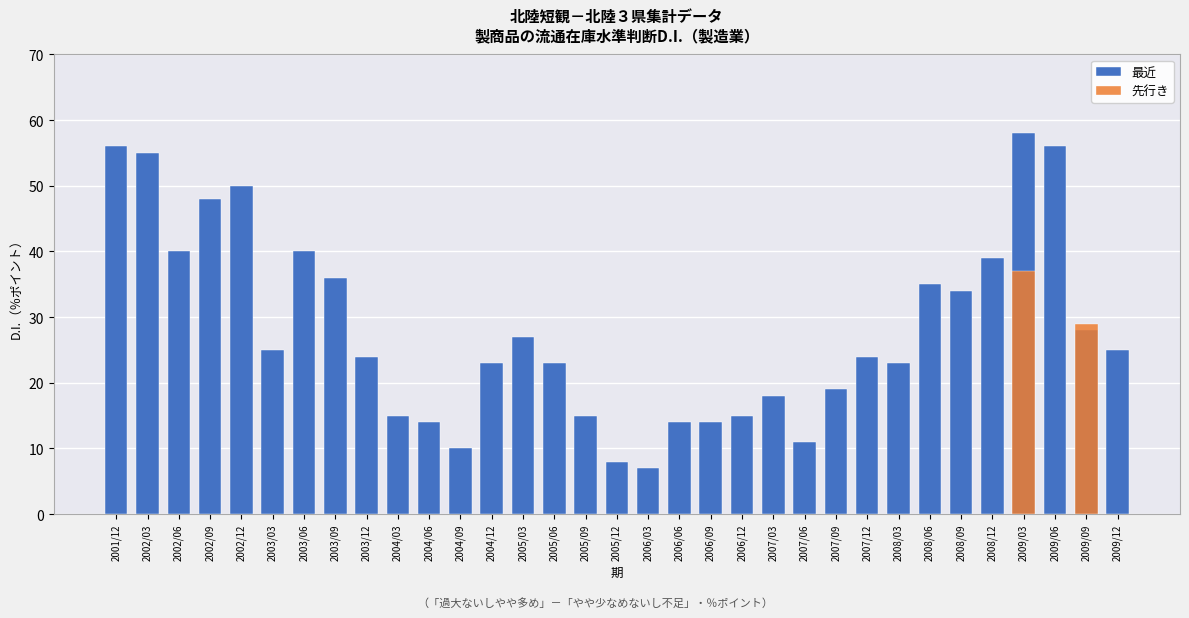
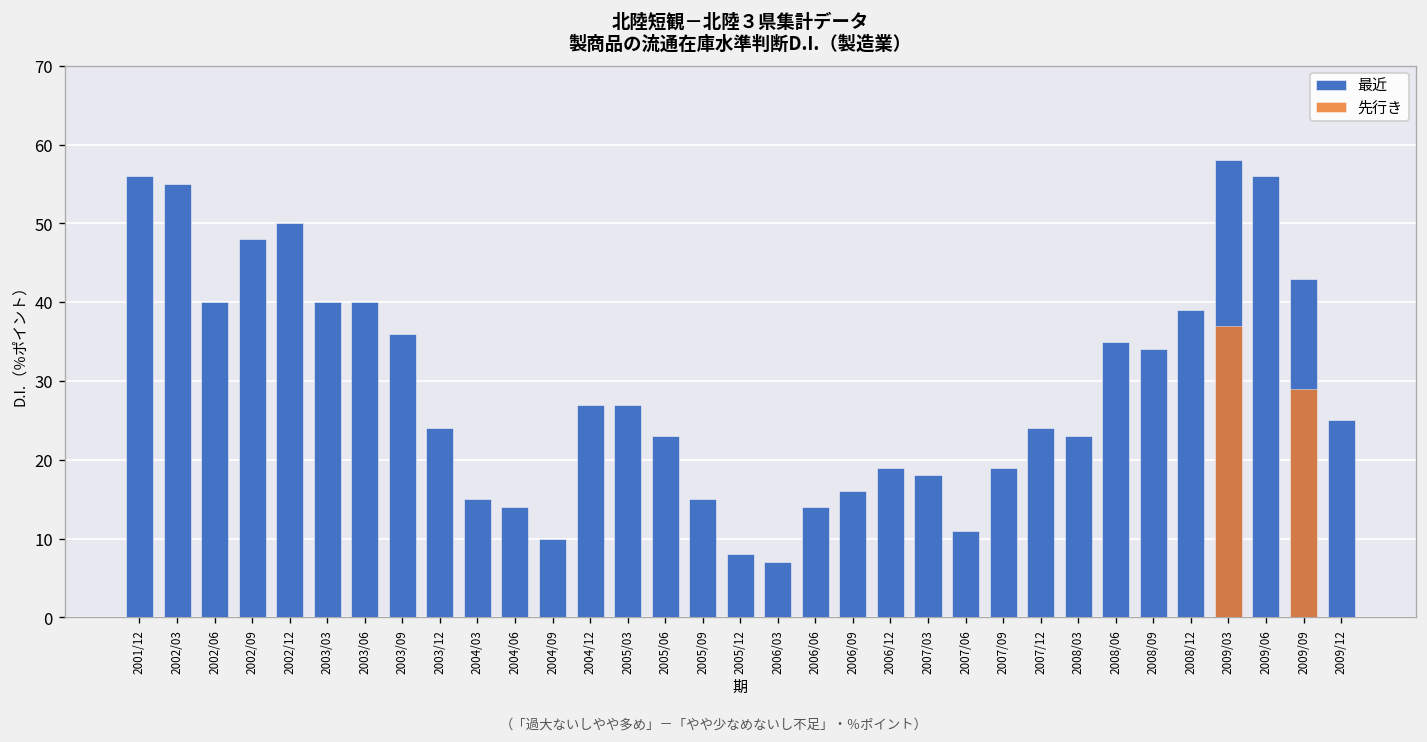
  {
    "最近": {
      "2001/12": 56,
      "2002/03": 55,
      "2002/06": 40,
      "2002/09": 48,
      "2002/12": 50,
-     "2003/03": 25,
+     "2003/03": 40,
      "2003/06": 40,
      "2003/09": 36,
      "2003/12": 24,
      "2004/03": 15,
      "2004/06": 14,
      "2004/09": 10,
-     "2004/12": 23,
+     "2004/12": 27,
      "2005/03": 27,
      "2005/06": 23,
      "2005/09": 15,
      "2005/12": 8,
      "2006/03": 7,
      "2006/06": 14,
-     "2006/09": 14,
-     "2006/12": 15,
+     "2006/09": 16,
+     "2006/12": 19,
      "2007/03": 18,
      "2007/06": 11,
      "2007/09": 19,
      "2007/12": 24,
      "2008/03": 23,
      "2008/06": 35,
      "2008/09": 34,
      "2008/12": 39,
      "2009/03": 58,
      "2009/06": 56,
-     "2009/09": 28,
+     "2009/09": 43,
      "2009/12": 25
    }
  }
